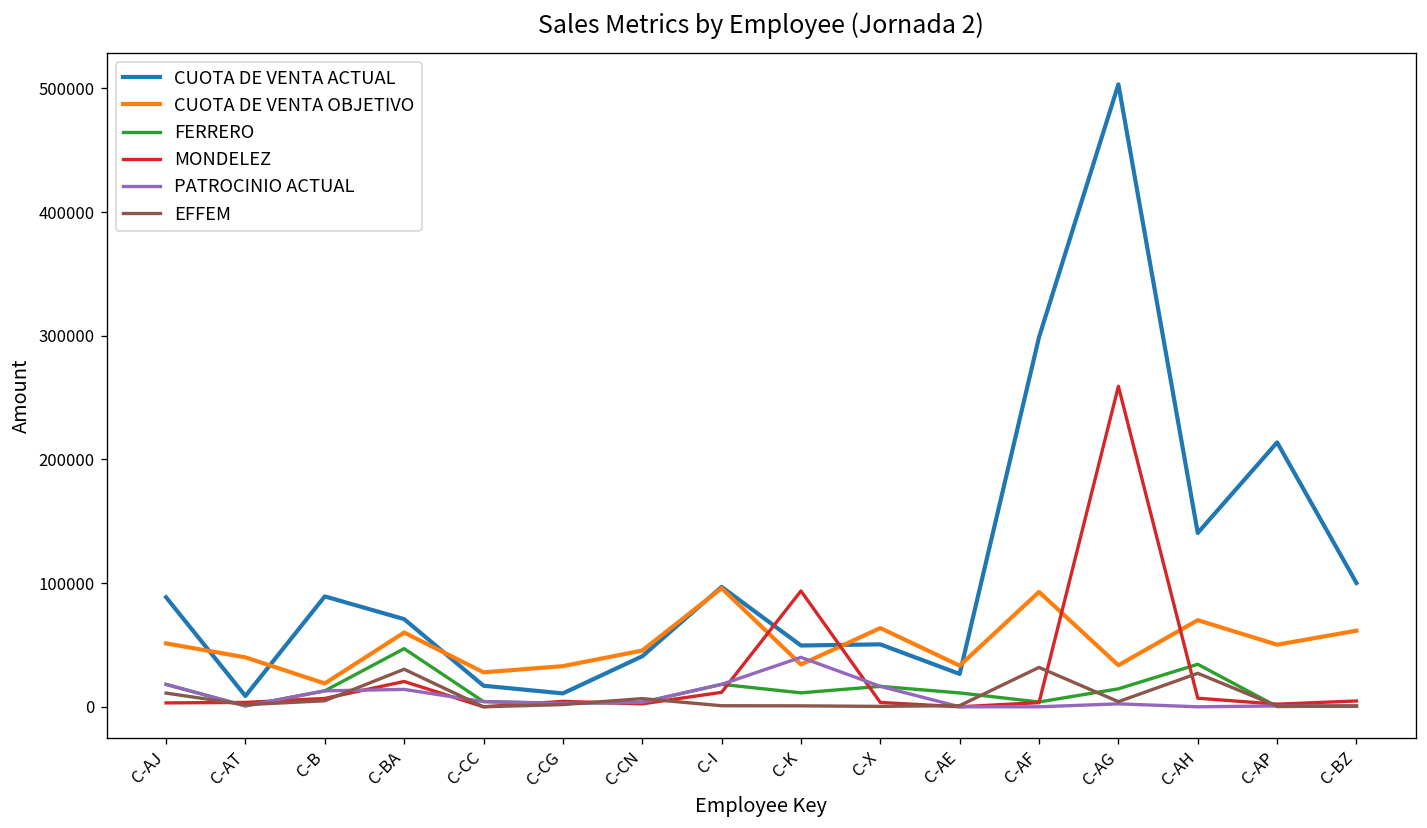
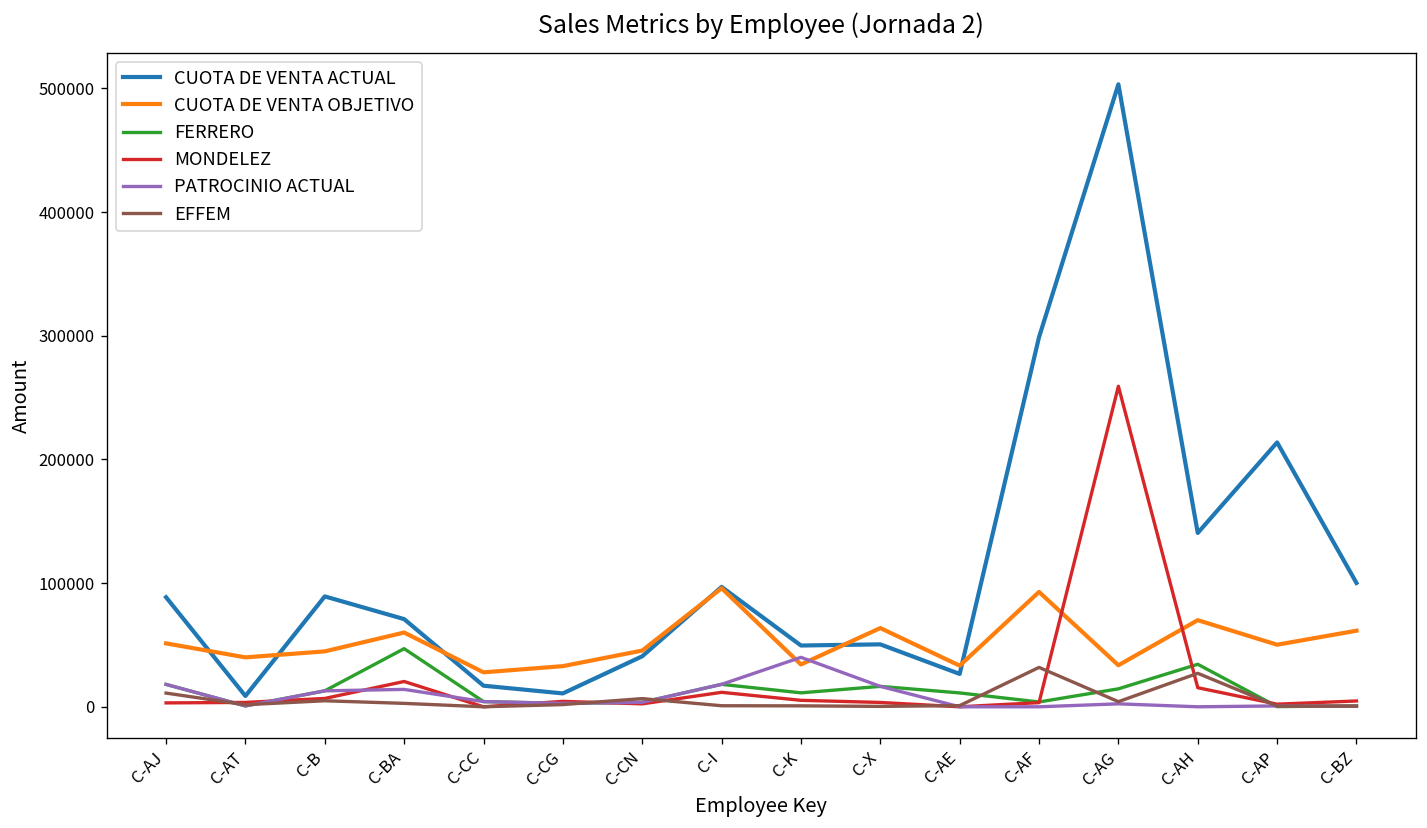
  {
    "CUOTA DE VENTA ACTUAL": {
      "C-AJ": 89000,
      "C-AT": 9000,
      "C-B": 89000,
      "C-BA": 71000,
      "C-CC": 17000,
      "C-CG": 11000,
      "C-CN": 41000,
      "C-K": 50000,
      "C-X": 50000,
      "C-AE": 27000,
      "C-AF": 299000,
      "C-AG": 503000,
      "C-AH": 141000,
      "C-AP": 214000,
      "C-BZ": 100000
    },
    "CUOTA DE VENTA OBJETIVO": {
      "C-AJ": 51000,
      "C-AT": 40000,
-     "C-B": 19000,
+     "C-B": 45000,
      "C-BA": 60000,
      "C-CC": 28000,
      "C-CG": 33000,
      "C-CN": 45000,
      "C-K": 34000,
      "C-X": 64000,
      "C-AE": 33000,
      "C-AF": 93000,
      "C-AG": 34000,
      "C-AH": 70000,
      "C-AP": 50000,
      "C-BZ": 62000
    },
    "FERRERO": {
      "C-BA": 47000,
      "C-K": 11000,
      "C-AE": 11000,
      "C-AG": 15000,
      "C-AH": 34000
    },
    "MONDELEZ": {
      "C-AJ": 3000,
      "C-BA": 20000,
      "C-I": 12000,
-     "C-K": 94000,
+     "C-K": 5000,
      "C-X": 4000,
      "C-AG": 259000,
-     "C-AH": 7000,
+     "C-AH": 15000,
      "C-BZ": 5000
    },
    "PATROCINIO ACTUAL": {
      "C-BA": 14000,
      "C-K": 40000,
      "C-AF": 0,
      "C-AH": 0
    },
    "EFFEM": {
      "C-AJ": 11000,
-     "C-BA": 30000,
+     "C-BA": 3000,
      "C-CN": 7000,
      "C-I": 1000,
      "C-K": 1000,
      "C-X": 0,
      "C-AF": 32000,
      "C-AH": 27000
    }
  }
